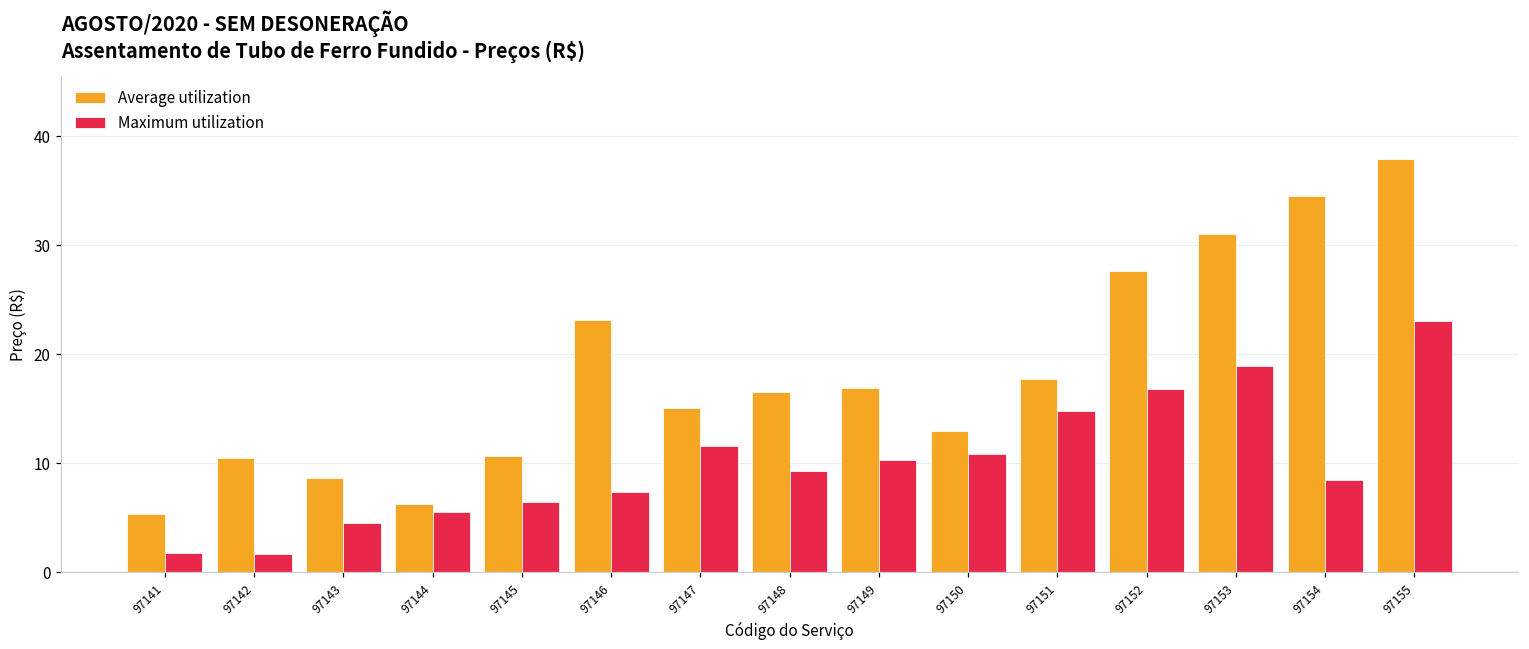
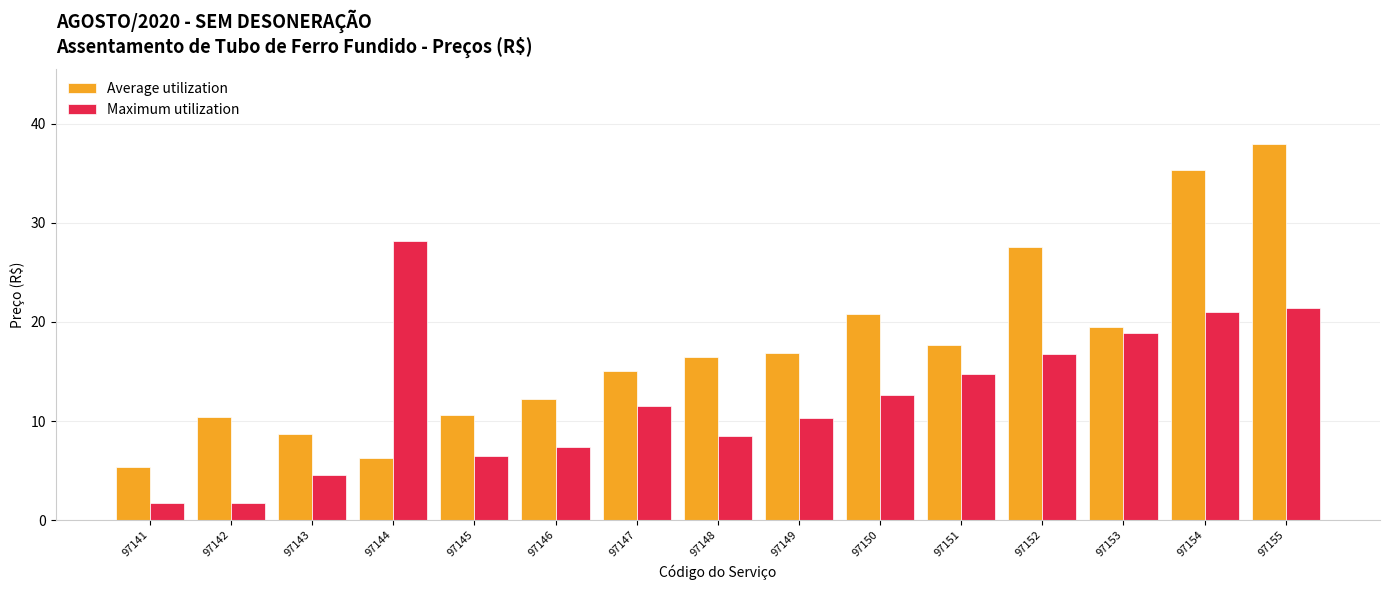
  {
    "Average utilization": {
      "97141": 5,
      "97142": 10,
      "97143": 9,
      "97144": 6,
      "97145": 11,
-     "97146": 23,
+     "97146": 12,
      "97147": 15,
      "97148": 17,
      "97149": 17,
-     "97150": 13,
+     "97150": 21,
      "97151": 18,
      "97152": 28,
-     "97153": 31,
-     "97154": 34,
+     "97153": 19,
+     "97154": 35,
      "97155": 38
    },
    "Maximum utilization": {
      "97141": 2,
      "97142": 2,
      "97143": 5,
-     "97144": 6,
+     "97144": 28,
      "97145": 6,
      "97146": 7,
      "97147": 12,
-     "97148": 9,
+     "97148": 8,
      "97149": 10,
-     "97150": 11,
+     "97150": 13,
      "97151": 15,
      "97152": 17,
      "97153": 19,
-     "97154": 8,
-     "97155": 23
+     "97154": 21,
+     "97155": 21
    }
  }
